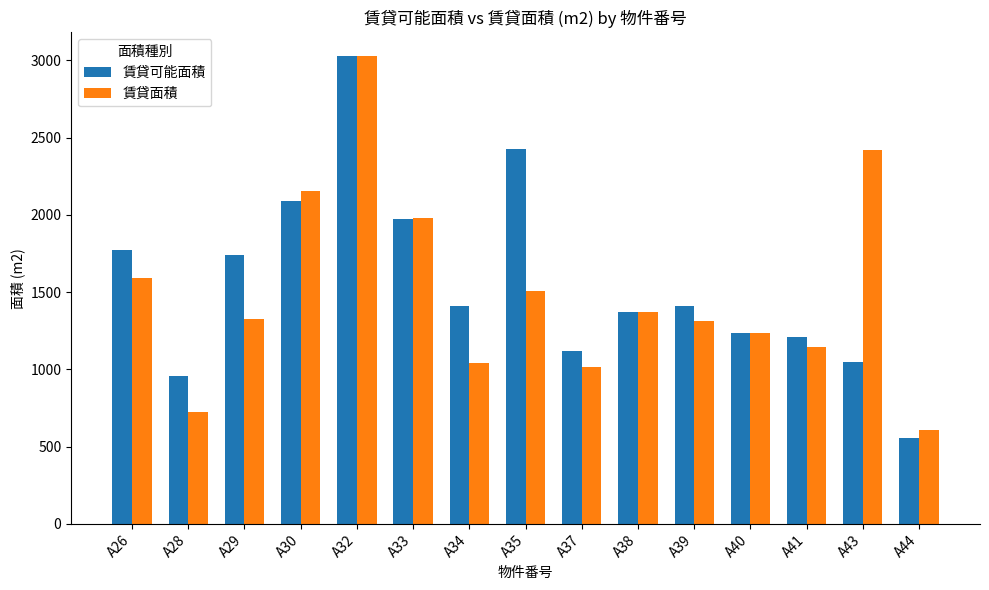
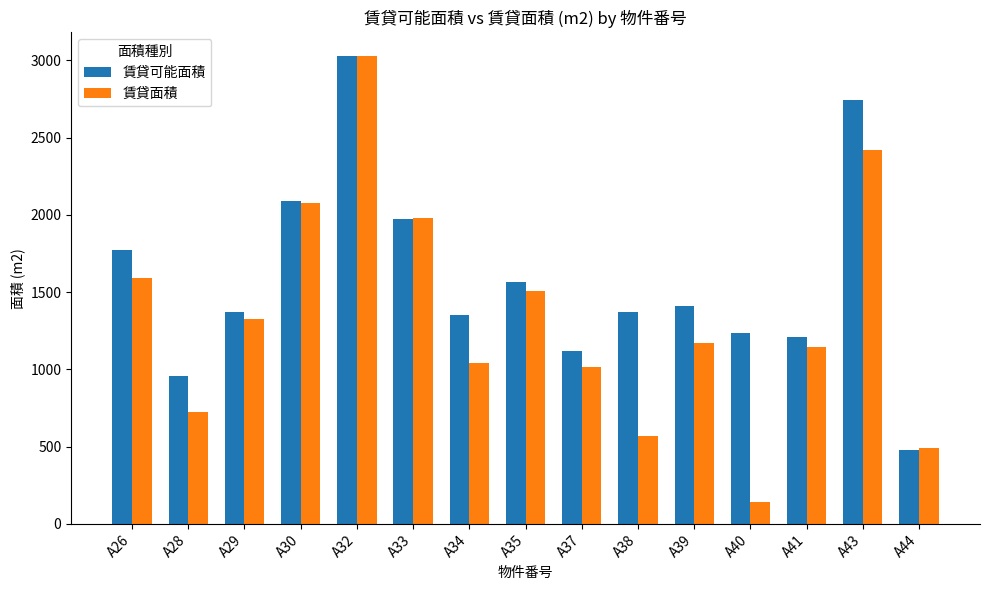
  {
    "賃貸可能面積": {
      "A26": 1770,
      "A28": 960,
-     "A29": 1740,
+     "A29": 1370,
      "A30": 2090,
      "A32": 3030,
      "A33": 1970,
-     "A34": 1410,
-     "A35": 2430,
+     "A34": 1350,
+     "A35": 1560,
      "A37": 1120,
      "A38": 1370,
      "A39": 1410,
      "A40": 1240,
      "A41": 1210,
-     "A43": 1050,
-     "A44": 560
+     "A43": 2740,
+     "A44": 480
    },
    "賃貸面積": {
      "A26": 1590,
      "A28": 730,
      "A29": 1330,
-     "A30": 2150,
+     "A30": 2080,
      "A32": 3030,
      "A33": 1980,
      "A34": 1040,
      "A35": 1510,
      "A37": 1020,
-     "A38": 1370,
-     "A39": 1310,
-     "A40": 1240,
+     "A38": 570,
+     "A39": 1170,
+     "A40": 140,
      "A41": 1150,
      "A43": 2420,
-     "A44": 610
+     "A44": 490
    }
  }
